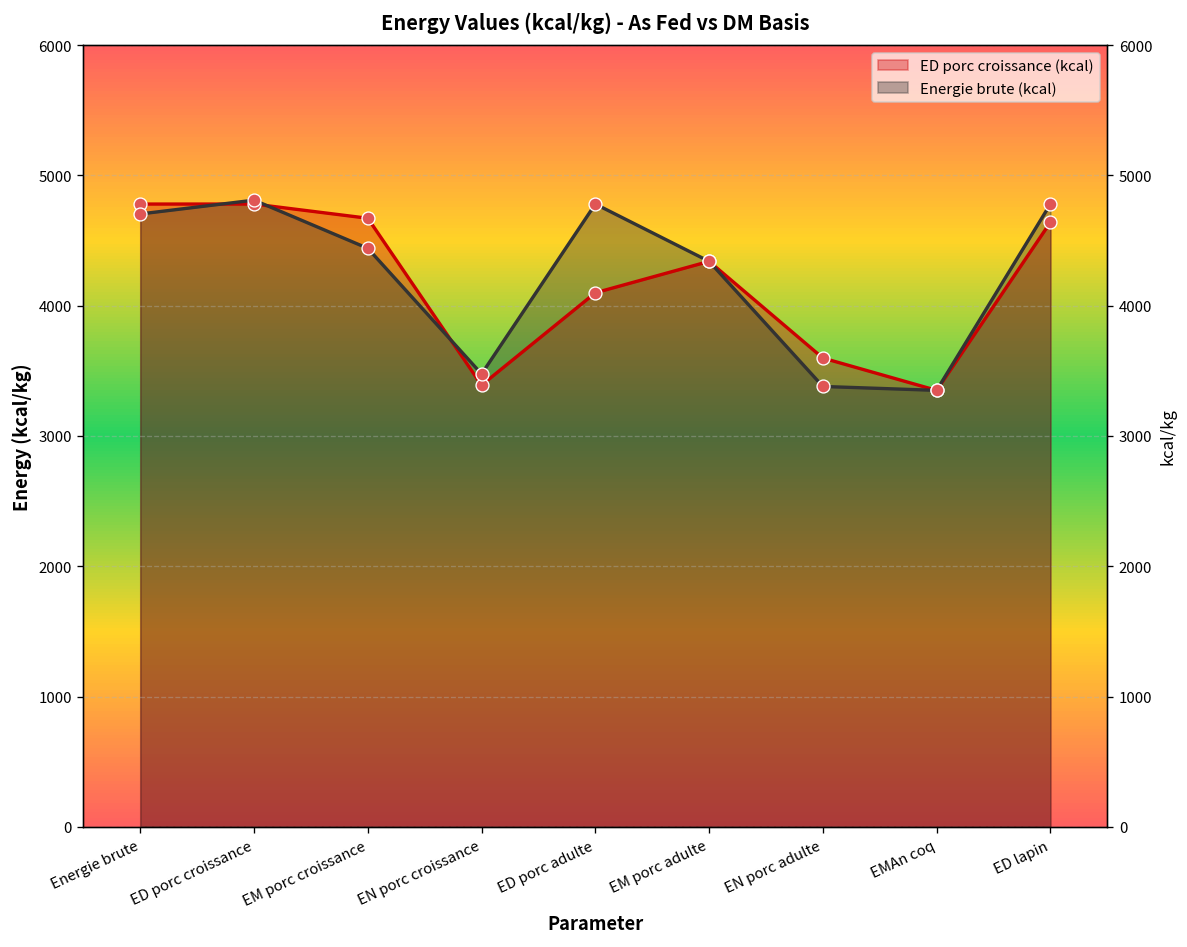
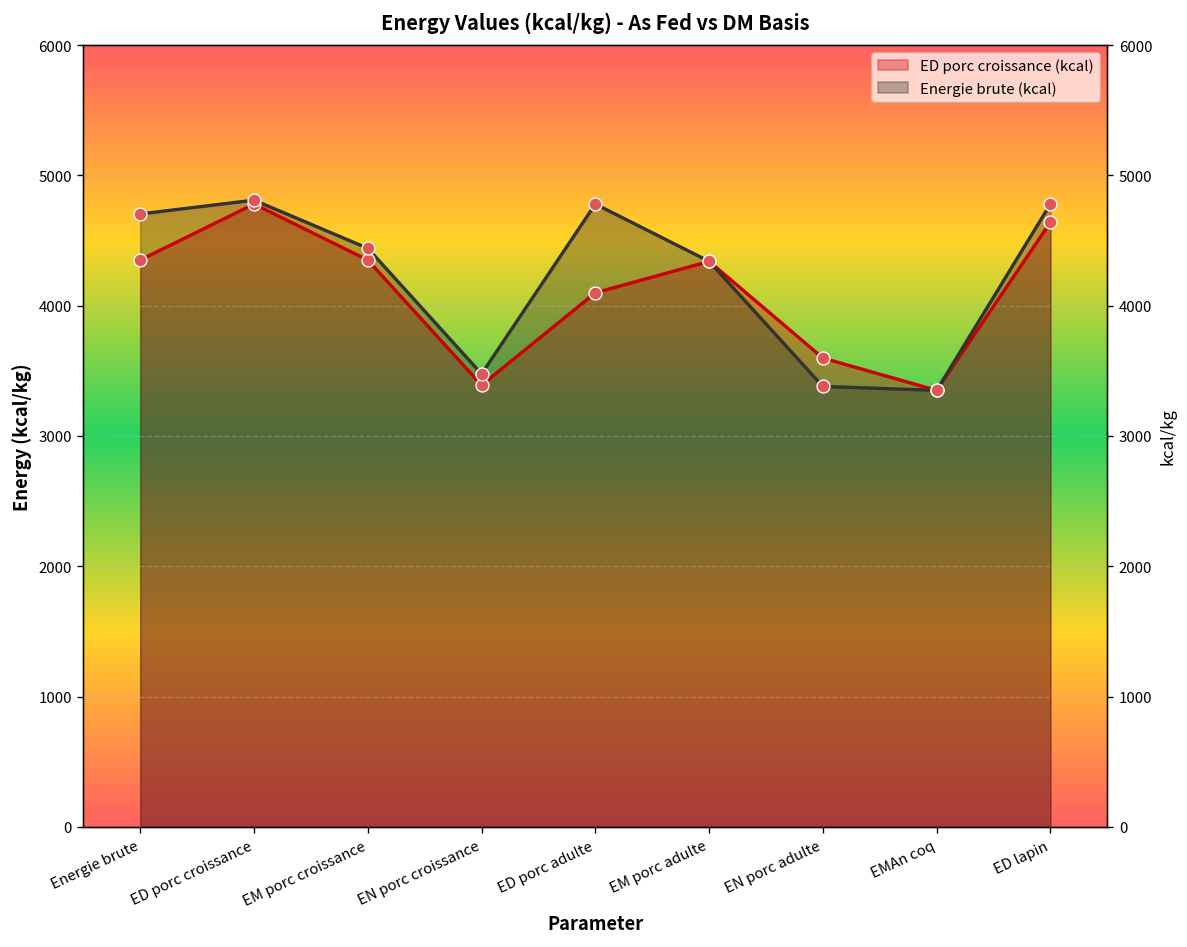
  {
    "ED porc croissance (kcal)": {
-     "Energie brute": 4780,
+     "Energie brute": 4350,
      "ED porc croissance": 4780,
-     "EM porc croissance": 4670,
+     "EM porc croissance": 4350,
      "EN porc croissance": 3390,
      "ED porc adulte": 4100,
      "EN porc adulte": 3600,
      "ED lapin": 4640
    },
    "Energie brute (kcal)": {
      "Energie brute": 4700,
      "ED porc croissance": 4810,
      "EM porc croissance": 4440,
      "EN porc croissance": 3480,
      "ED porc adulte": 4780,
      "EN porc adulte": 3380,
      "ED lapin": 4780
    }
  }
